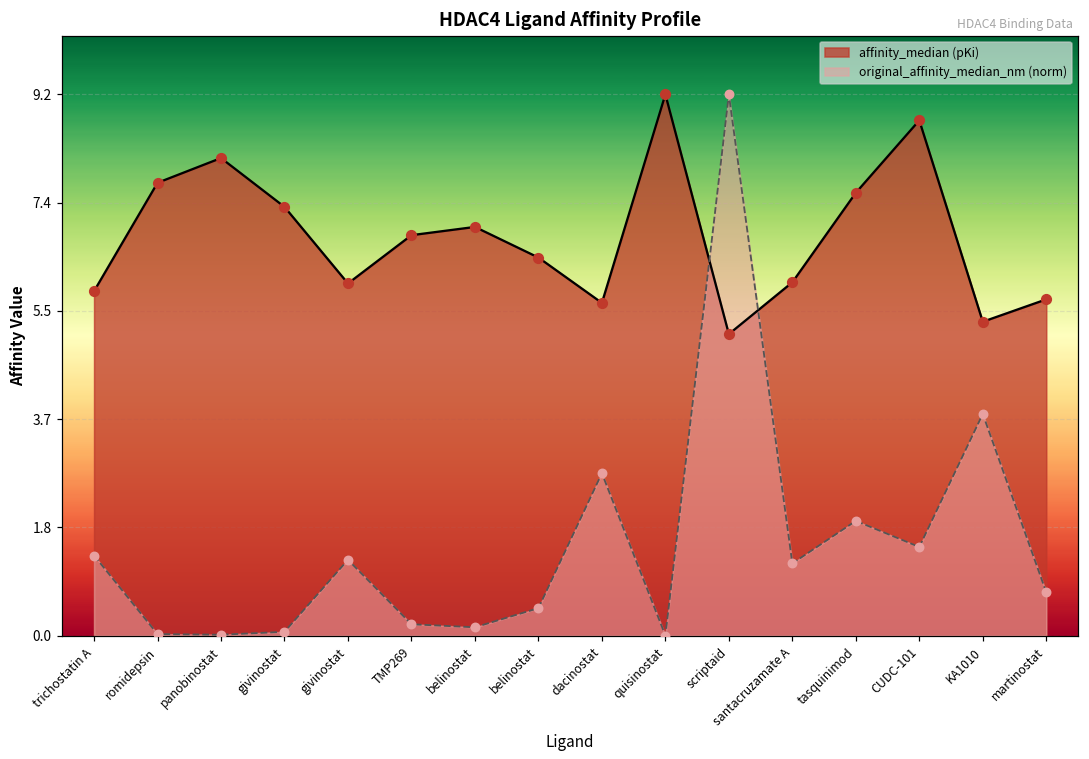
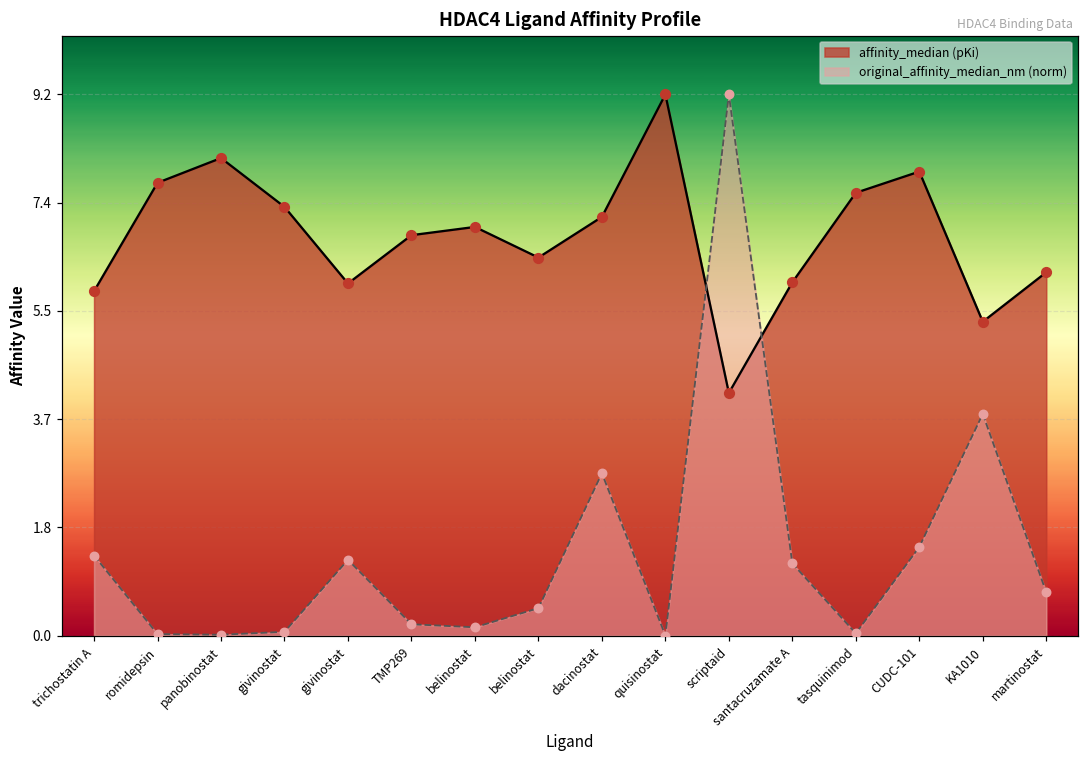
  {
    "affinity_median (pKi)": {
      "trichostatin A": 5.9,
      "romidepsin": 7.7,
      "panobinostat": 8.1,
      "TMP269": 6.8,
-     "dacinostat": 5.7,
+     "dacinostat": 7.1,
      "quisinostat": 9.2,
-     "scriptaid": 5.1,
+     "scriptaid": 4.1,
      "santacruzamate A": 6.0,
      "tasquinimod": 7.5,
-     "CUDC-101": 8.8,
+     "CUDC-101": 7.9,
      "KA1010": 5.3,
-     "martinostat": 5.7
+     "martinostat": 6.2
    },
    "original_affinity_median_nm (norm)": {
      "trichostatin A": 1.4,
      "romidepsin": 0.0,
      "panobinostat": 0.0,
      "TMP269": 0.2,
      "dacinostat": 2.8,
      "quisinostat": 0.0,
      "scriptaid": 9.2,
      "santacruzamate A": 1.2,
-     "tasquinimod": 1.9,
+     "tasquinimod": 0.0,
      "CUDC-101": 1.5,
      "KA1010": 3.8,
      "martinostat": 0.7
    }
  }
